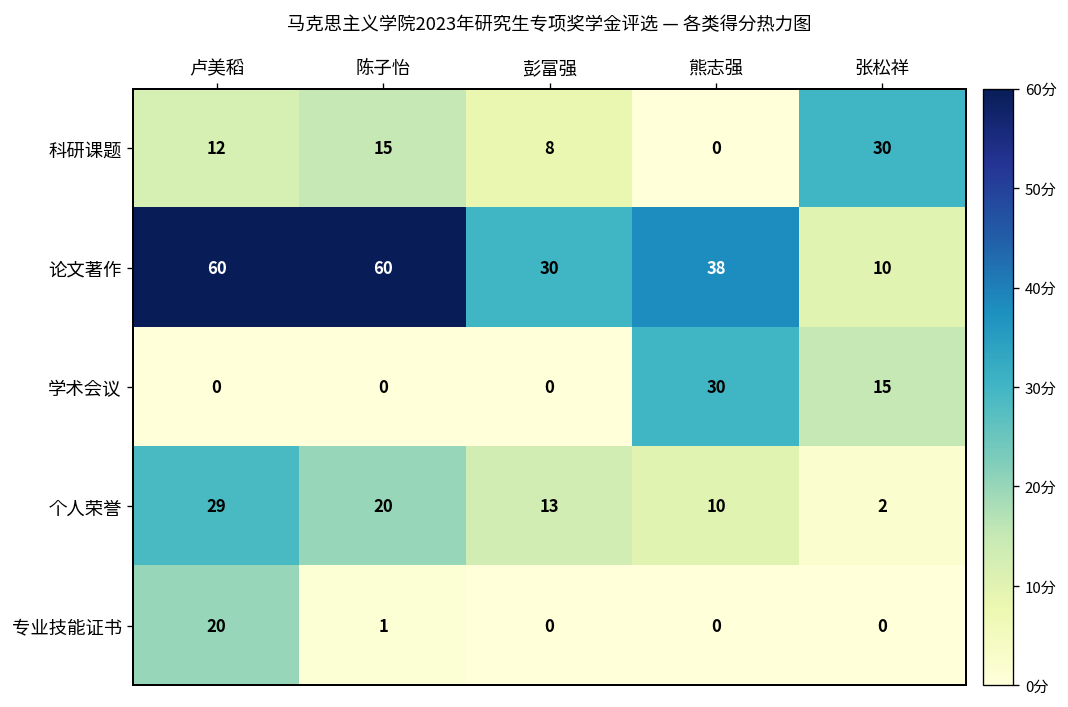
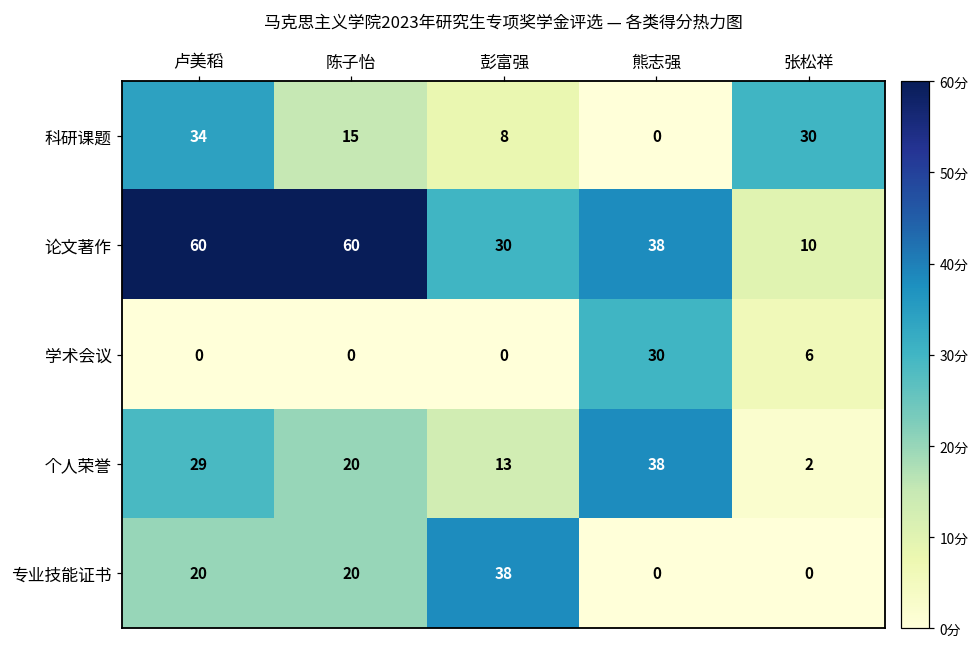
  {
    "科研课题": {
-     "卢美稻": 12,
+     "卢美稻": 34,
      "陈子怡": 15,
      "彭富强": 8,
      "熊志强": 0,
      "张松祥": 30
    },
    "论文著作": {
      "卢美稻": 60,
      "陈子怡": 60,
      "彭富强": 30,
      "熊志强": 38,
      "张松祥": 10
    },
    "学术会议": {
      "卢美稻": 0,
      "陈子怡": 0,
      "彭富强": 0,
      "熊志强": 30,
-     "张松祥": 15
+     "张松祥": 6
    },
    "个人荣誉": {
      "卢美稻": 29,
      "陈子怡": 20,
      "彭富强": 13,
-     "熊志强": 10,
+     "熊志强": 38,
      "张松祥": 2
    },
    "专业技能证书": {
      "卢美稻": 20,
-     "陈子怡": 1,
-     "彭富强": 0,
+     "陈子怡": 20,
+     "彭富强": 38,
      "熊志强": 0,
      "张松祥": 0
    }
  }
